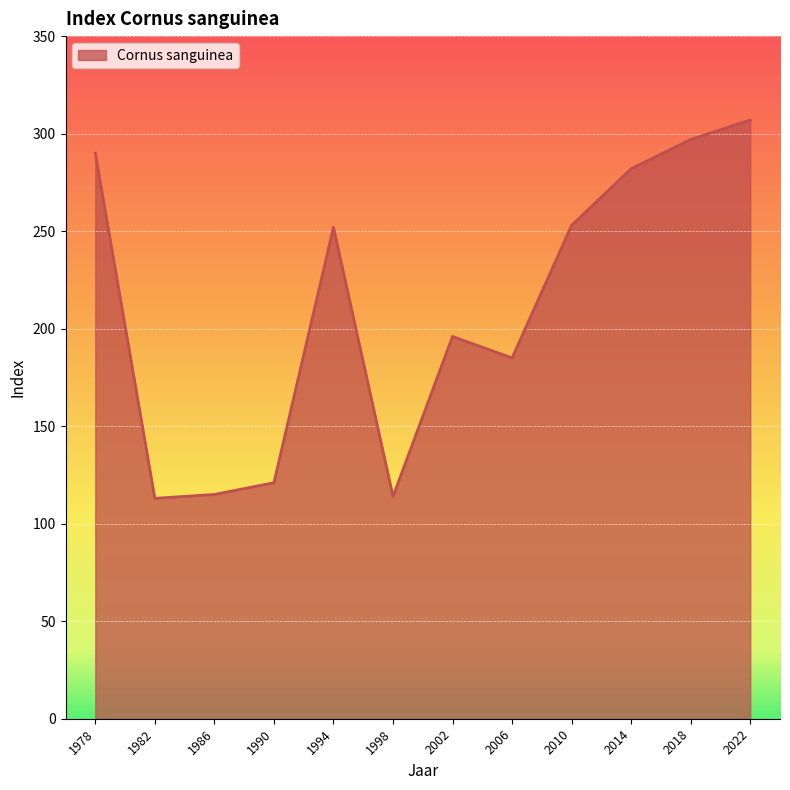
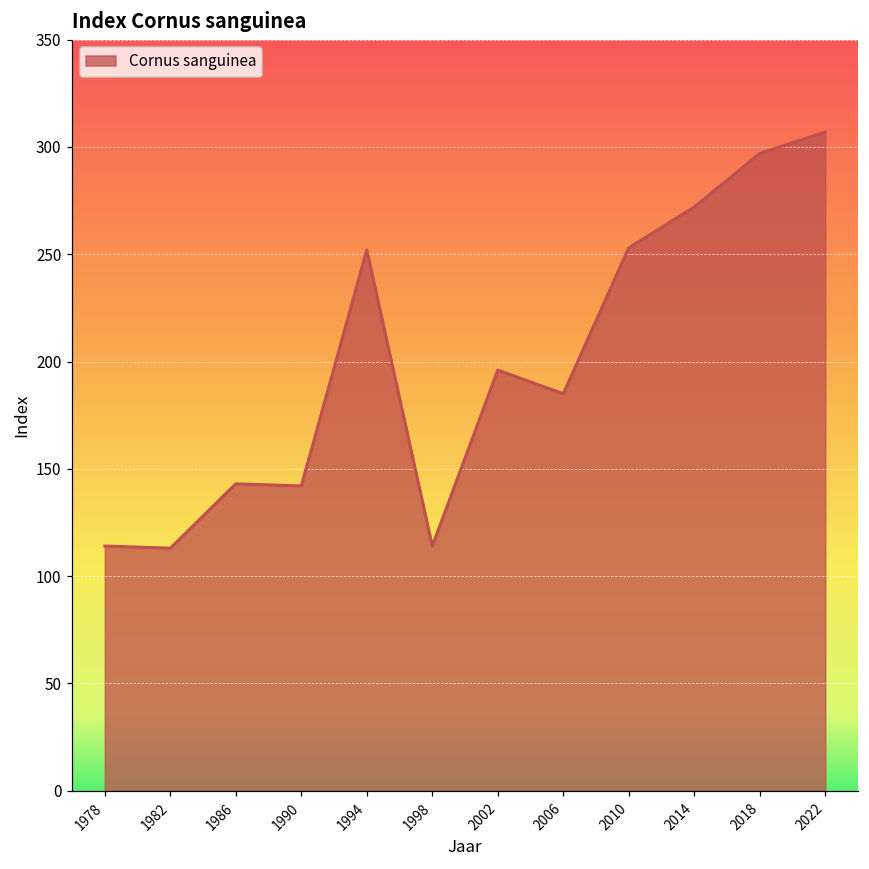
  {
-   "1978": 290,
+   "1978": 114,
    "1982": 113,
-   "1986": 115,
-   "1990": 121,
+   "1986": 143,
+   "1990": 142,
    "1994": 252,
    "1998": 114,
    "2002": 196,
    "2006": 185,
    "2010": 253,
-   "2014": 282,
+   "2014": 272,
    "2018": 297,
    "2022": 307
  }
